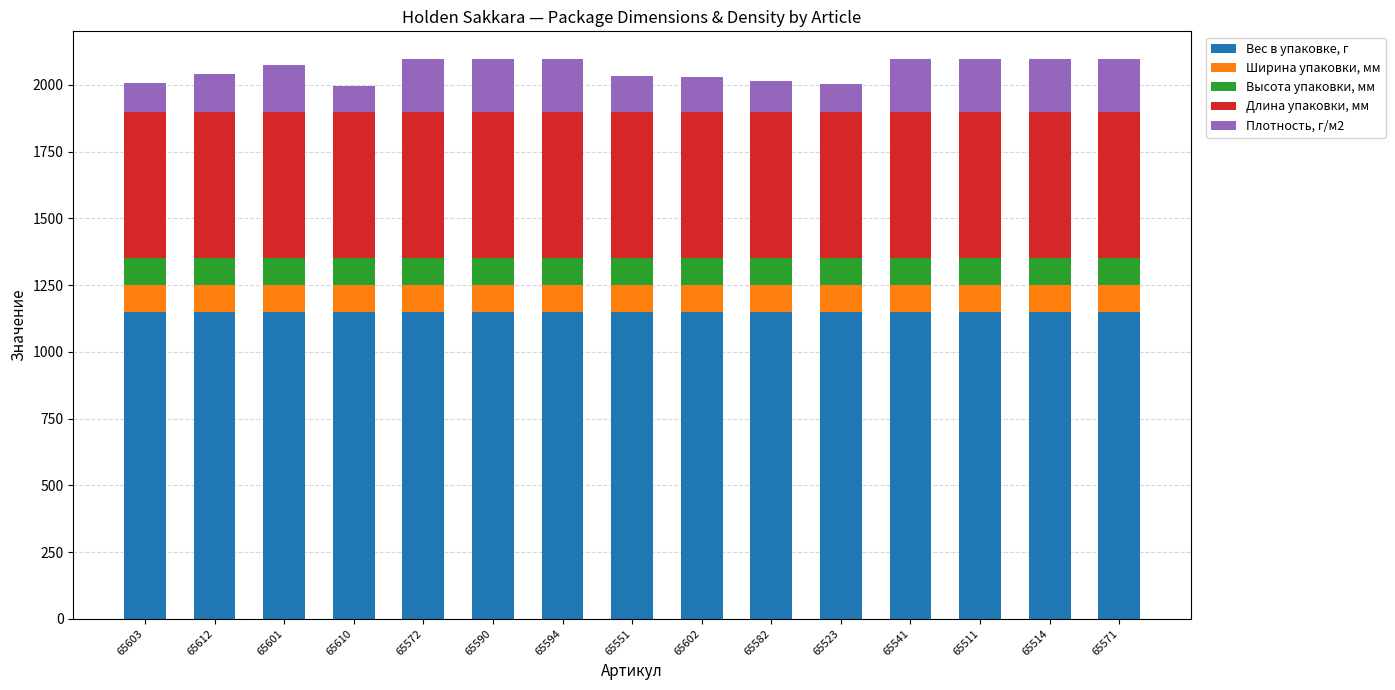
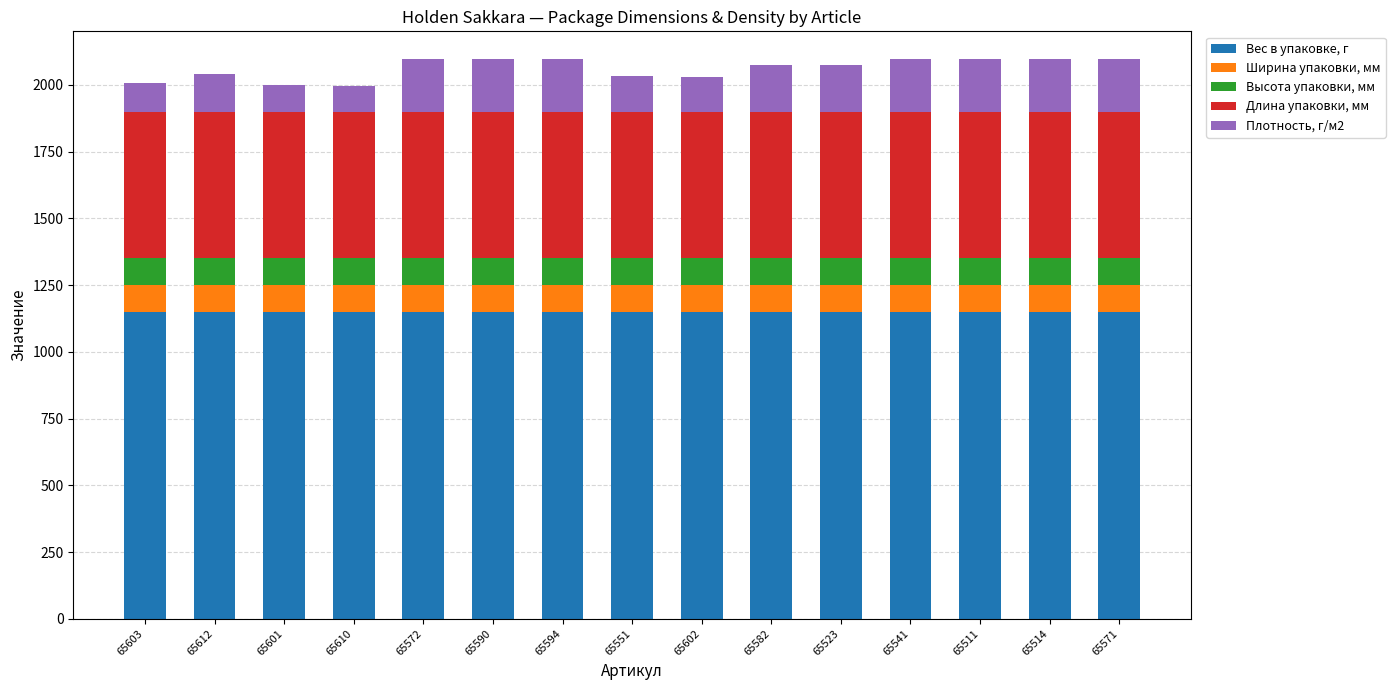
  {
    "Вес в упаковке, г": {
      "65603": 1150,
      "65612": 1150,
      "65601": 1150,
      "65610": 1150,
      "65572": 1150,
      "65590": 1150,
      "65594": 1150,
      "65551": 1150,
      "65602": 1150,
      "65582": 1150,
      "65523": 1150,
      "65541": 1150,
      "65511": 1150,
      "65514": 1150,
      "65571": 1150
    },
    "Ширина упаковки, мм": {
      "65603": 100,
      "65612": 100,
      "65601": 100,
      "65610": 100,
      "65572": 100,
      "65590": 100,
      "65594": 100,
      "65551": 100,
      "65602": 100,
      "65582": 100,
      "65523": 100,
      "65541": 100,
      "65511": 100,
      "65514": 100,
      "65571": 100
    },
    "Высота упаковки, мм": {
      "65603": 100,
      "65612": 100,
      "65601": 100,
      "65610": 100,
      "65572": 100,
      "65590": 100,
      "65594": 100,
      "65551": 100,
      "65602": 100,
      "65582": 100,
      "65523": 100,
      "65541": 100,
      "65511": 100,
      "65514": 100,
      "65571": 100
    },
    "Длина упаковки, мм": {
      "65603": 550,
      "65612": 550,
      "65601": 550,
      "65610": 550,
      "65572": 550,
      "65590": 550,
      "65594": 550,
      "65551": 550,
      "65602": 550,
      "65582": 550,
      "65523": 550,
      "65541": 550,
      "65511": 550,
      "65514": 550,
      "65571": 550
    },
    "Плотность, г/м2": {
      "65603": 110,
      "65612": 140,
-     "65601": 170,
+     "65601": 100,
      "65610": 100,
      "65572": 200,
      "65590": 200,
      "65594": 200,
      "65551": 130,
      "65602": 130,
-     "65582": 110,
-     "65523": 110,
+     "65582": 170,
+     "65523": 170,
      "65541": 200,
      "65511": 200,
      "65514": 200,
      "65571": 200
    }
  }
